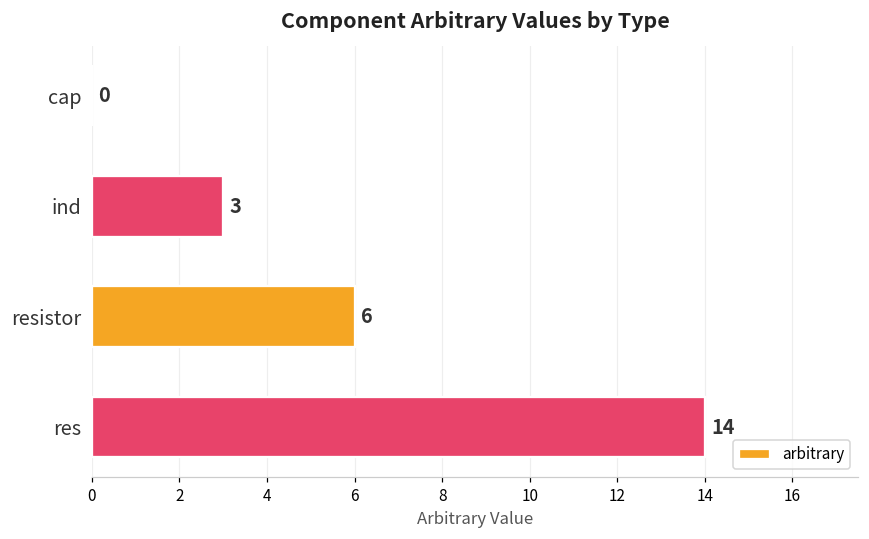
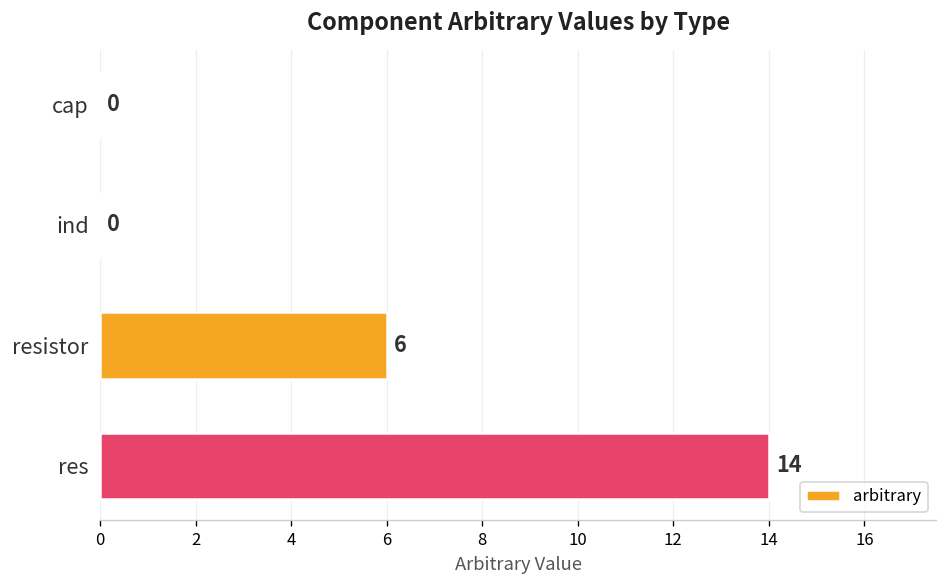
  {
    "cap": 0,
-   "ind": 3,
+   "ind": 0,
    "resistor": 6,
    "res": 14
  }
